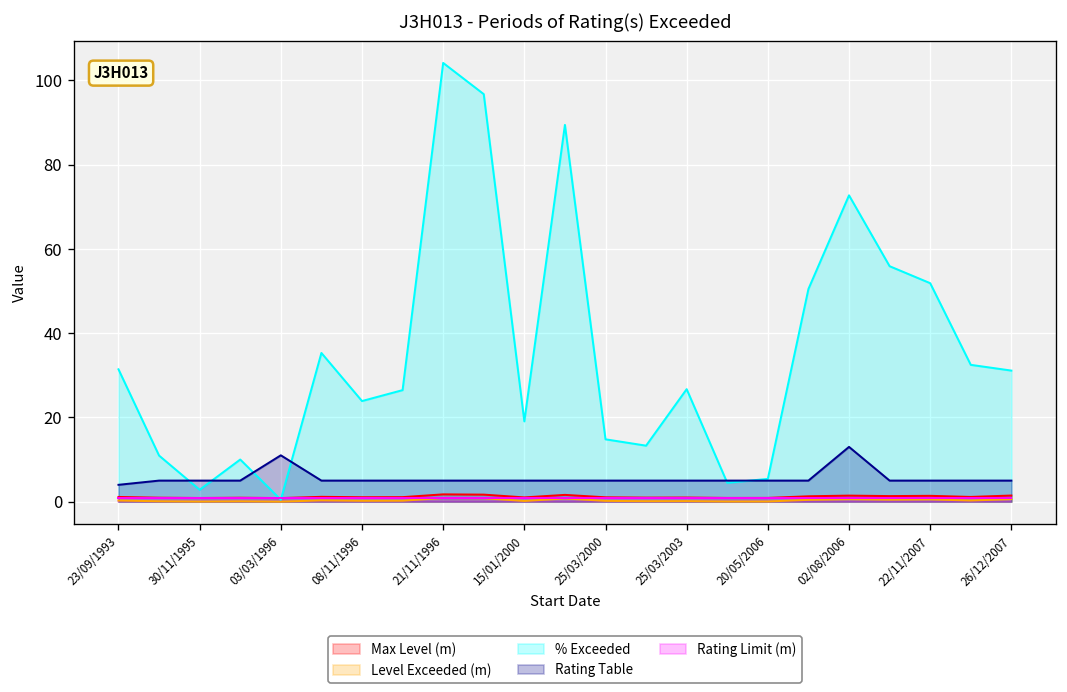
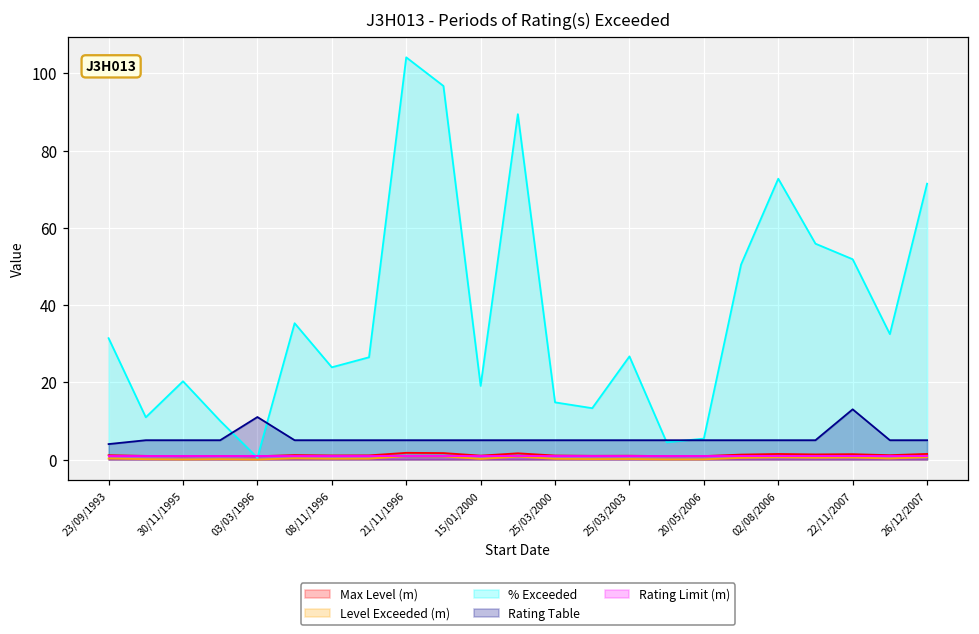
  {
    "Max Level (m)": {
      "21/11/1996": 2
    },
    "Level Exceeded (m)": {
      "30/11/1995": 0,
      "20/05/2006": 0
    },
    "% Exceeded": {
      "23/09/1993": 31,
-     "30/11/1995": 3,
+     "30/11/1995": 20,
      "08/11/1996": 24,
      "21/11/1996": 104,
      "15/01/2000": 19,
      "25/03/2000": 15,
      "25/03/2003": 27,
      "02/08/2006": 73,
      "22/11/2007": 52,
-     "26/12/2007": 31
+     "26/12/2007": 71
    },
    "Rating Table": {
      "23/09/1993": 4,
      "30/11/1995": 5,
      "03/03/1996": 11,
      "08/11/1996": 5,
      "21/11/1996": 5,
      "15/01/2000": 5,
      "25/03/2000": 5,
      "25/03/2003": 5,
-     "02/08/2006": 13,
-     "22/11/2007": 5,
+     "02/08/2006": 5,
+     "22/11/2007": 13,
      "26/12/2007": 5
    }
  }
